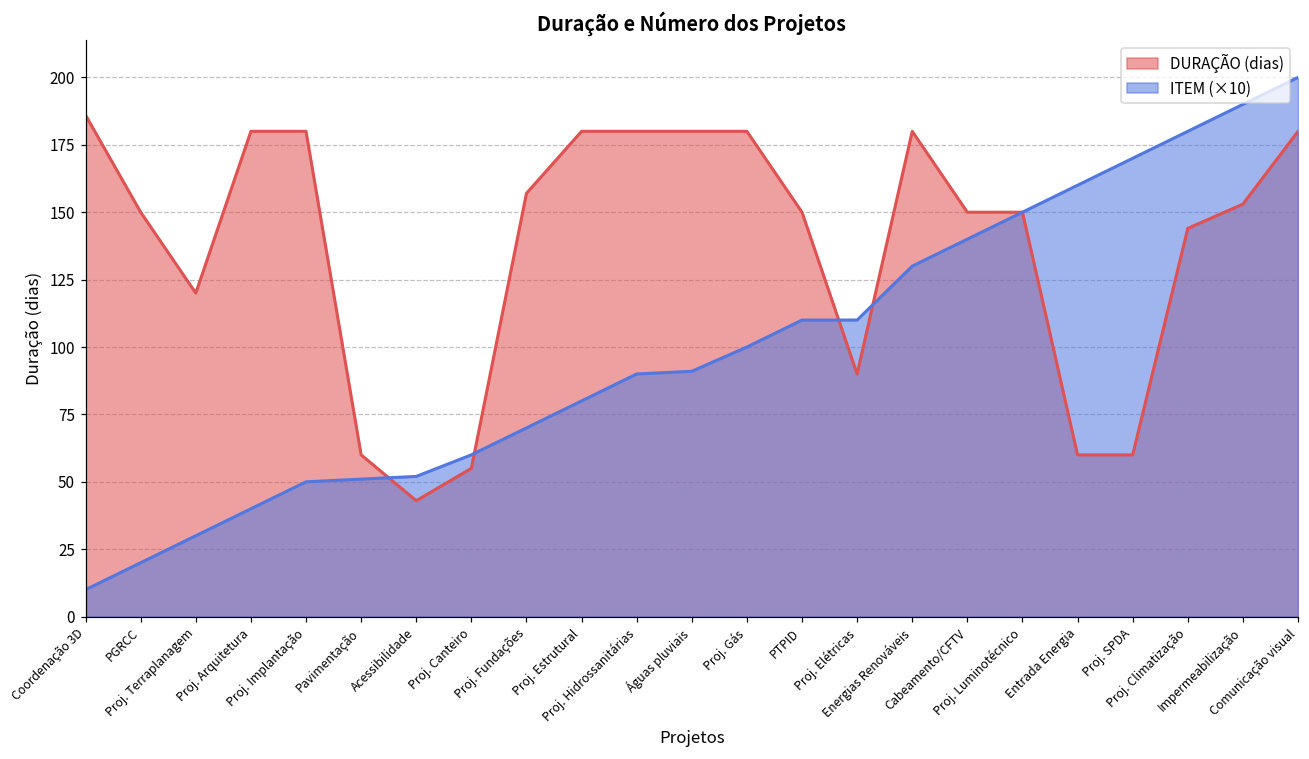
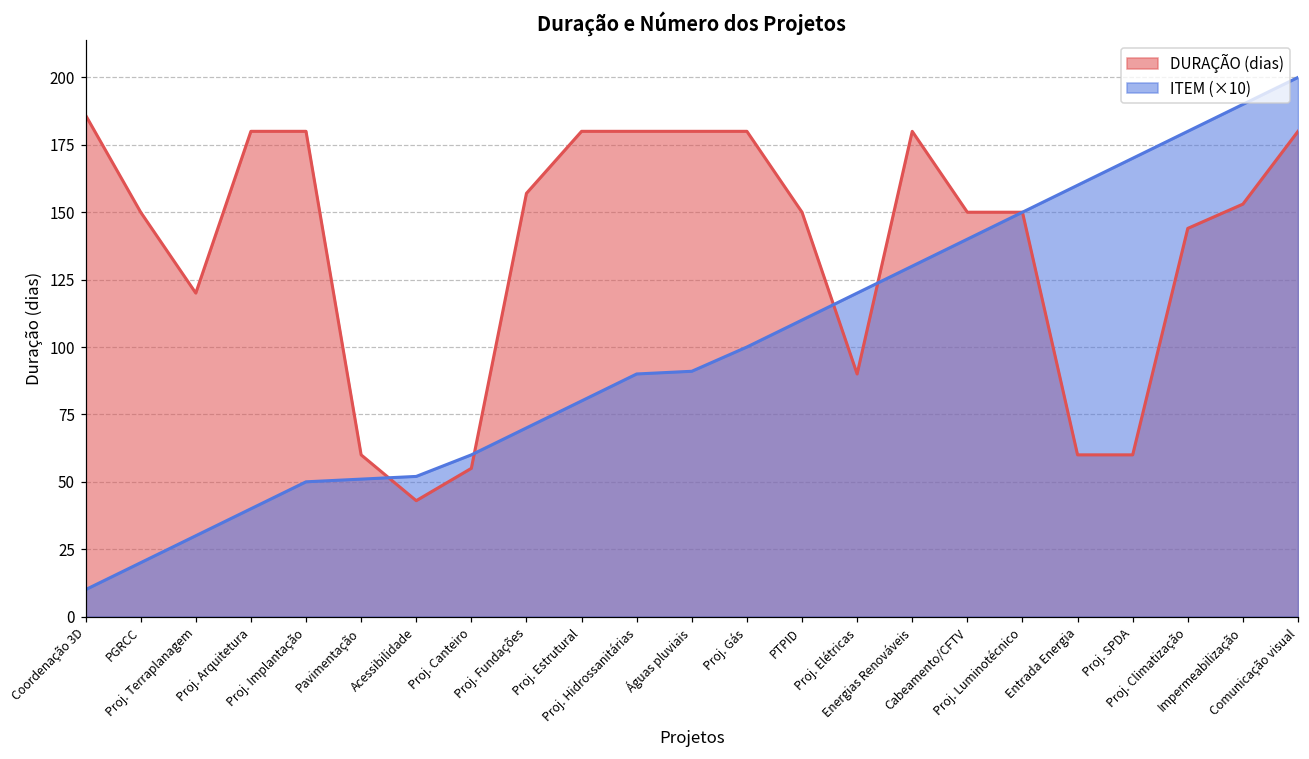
  {
    "DURAÇÃO (dias)": {
      "Coordenação 3D": 186,
      "PGRCC": 150,
      "Proj. Terraplanagem": 120,
      "Proj. Arquitetura": 180,
      "Proj. Implantação": 180,
      "Pavimentação": 60,
      "Acessibilidade": 43,
      "Proj. Canteiro": 55,
      "Proj. Fundações": 157,
      "Proj. Estrutural": 180,
      "Proj. Hidrossanitárias": 180,
      "Águas pluviais": 180,
      "Proj. Gás": 180,
      "PTPID": 150,
      "Proj. Elétricas": 90,
      "Energias Renováveis": 180,
      "Cabeamento/CFTV": 150,
      "Entrada Energia": 60,
      "Proj. SPDA": 60,
      "Proj. Climatização": 144,
      "Impermeabilização": 153,
      "Comunicação visual": 180
    },
    "ITEM (×10)": {
      "Coordenação 3D": 10,
      "PGRCC": 20,
      "Proj. Terraplanagem": 30,
      "Proj. Arquitetura": 40,
      "Proj. Implantação": 50,
      "Pavimentação": 51,
      "Acessibilidade": 52,
      "Proj. Canteiro": 60,
      "Proj. Fundações": 70,
      "Proj. Estrutural": 80,
      "Proj. Hidrossanitárias": 90,
      "Águas pluviais": 91,
      "Proj. Gás": 100,
      "PTPID": 110,
-     "Proj. Elétricas": 110,
+     "Proj. Elétricas": 120,
      "Energias Renováveis": 130,
      "Cabeamento/CFTV": 140,
      "Entrada Energia": 160,
      "Proj. SPDA": 170,
      "Proj. Climatização": 180,
      "Impermeabilização": 190,
      "Comunicação visual": 200
    }
  }
